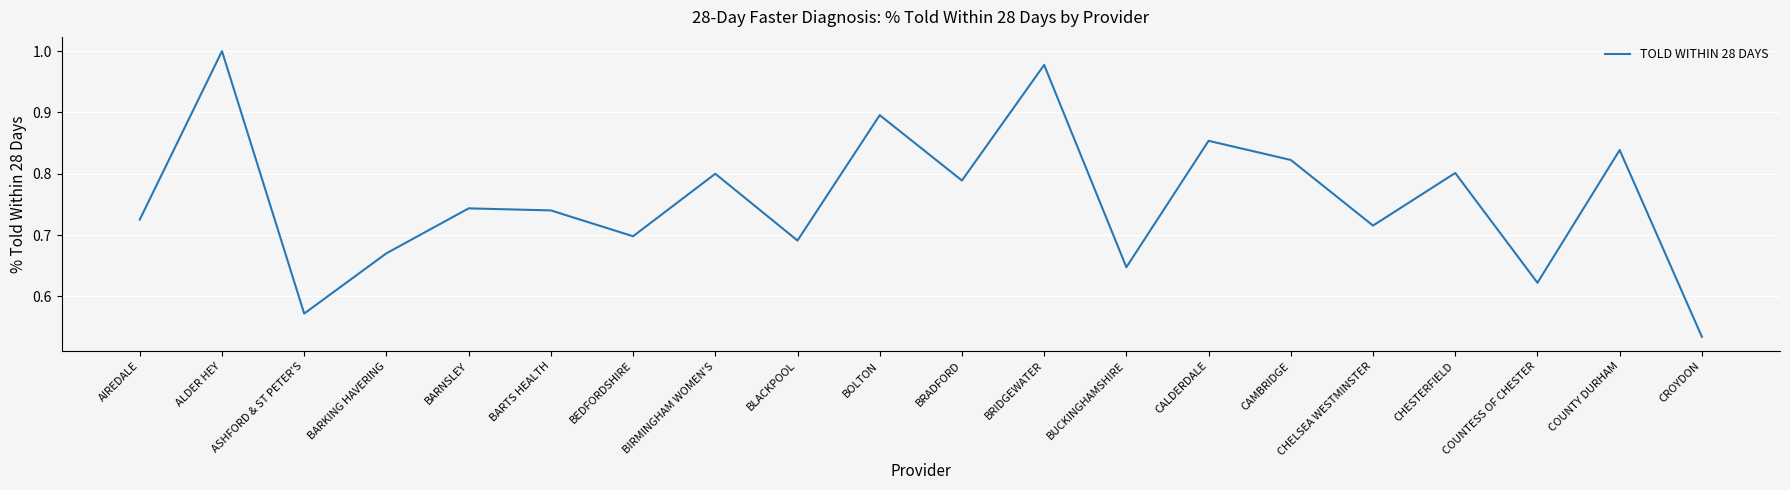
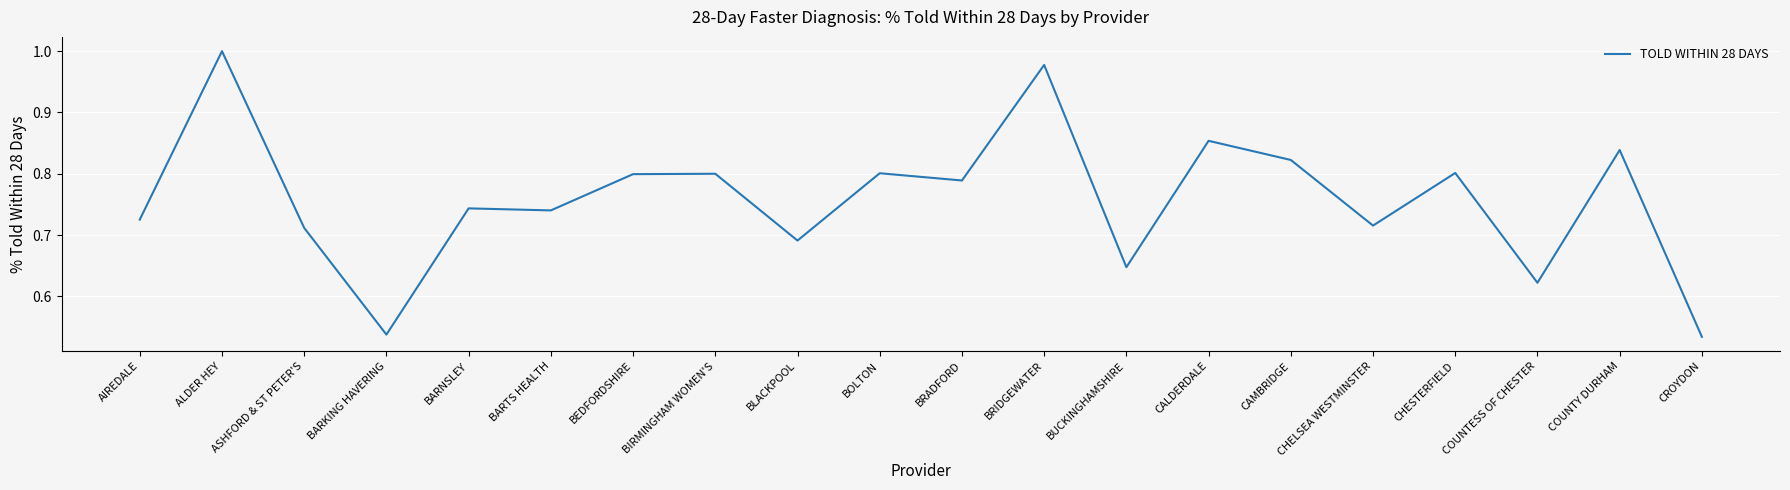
  {
    "AIREDALE": 0.73,
    "ALDER HEY": 1.00,
-   "ASHFORD & ST PETER'S": 0.57,
-   "BARKING HAVERING": 0.67,
+   "ASHFORD & ST PETER'S": 0.71,
+   "BARKING HAVERING": 0.54,
    "BARNSLEY": 0.74,
    "BARTS HEALTH": 0.74,
-   "BEDFORDSHIRE": 0.70,
+   "BEDFORDSHIRE": 0.80,
    "BIRMINGHAM WOMEN'S": 0.80,
    "BLACKPOOL": 0.69,
-   "BOLTON": 0.90,
+   "BOLTON": 0.80,
    "BRADFORD": 0.79,
    "BRIDGEWATER": 0.98,
    "BUCKINGHAMSHIRE": 0.65,
    "CALDERDALE": 0.85,
    "CAMBRIDGE": 0.82,
    "CHELSEA WESTMINSTER": 0.72,
    "CHESTERFIELD": 0.80,
    "COUNTESS OF CHESTER": 0.62,
    "COUNTY DURHAM": 0.84,
    "CROYDON": 0.53
  }
